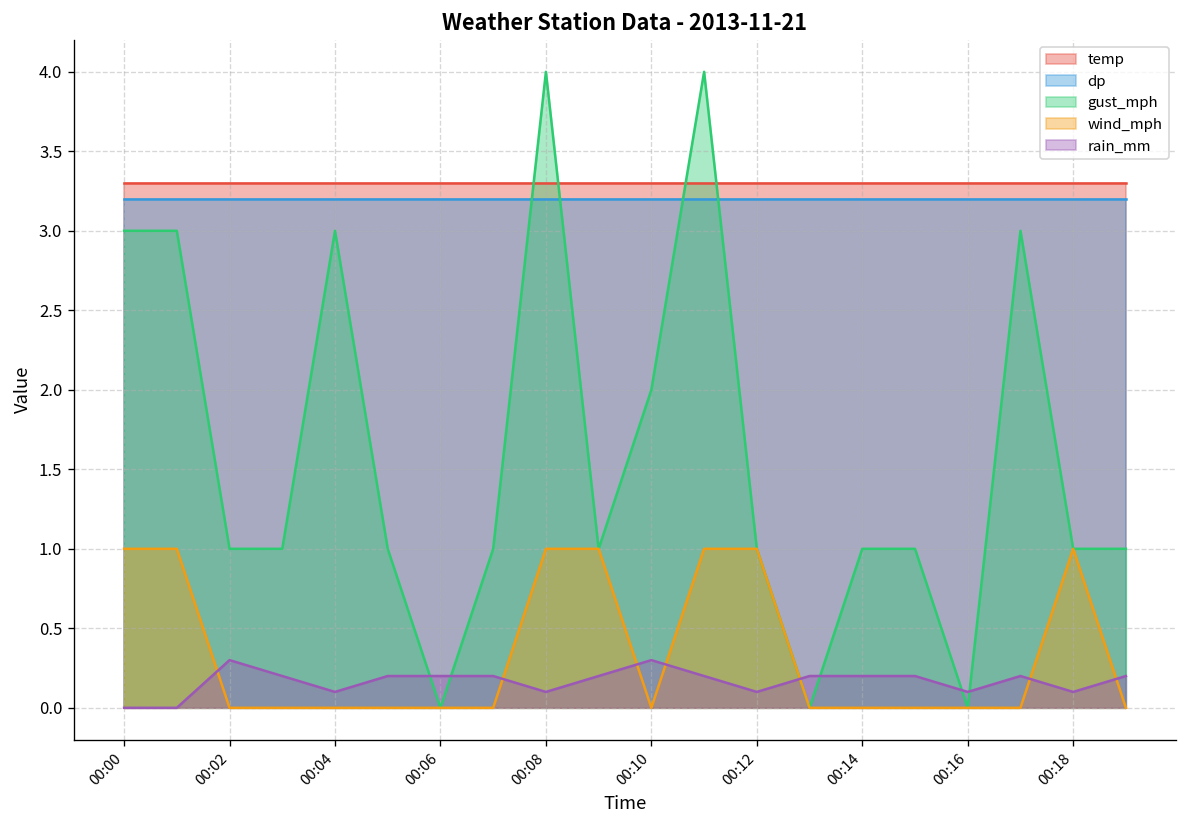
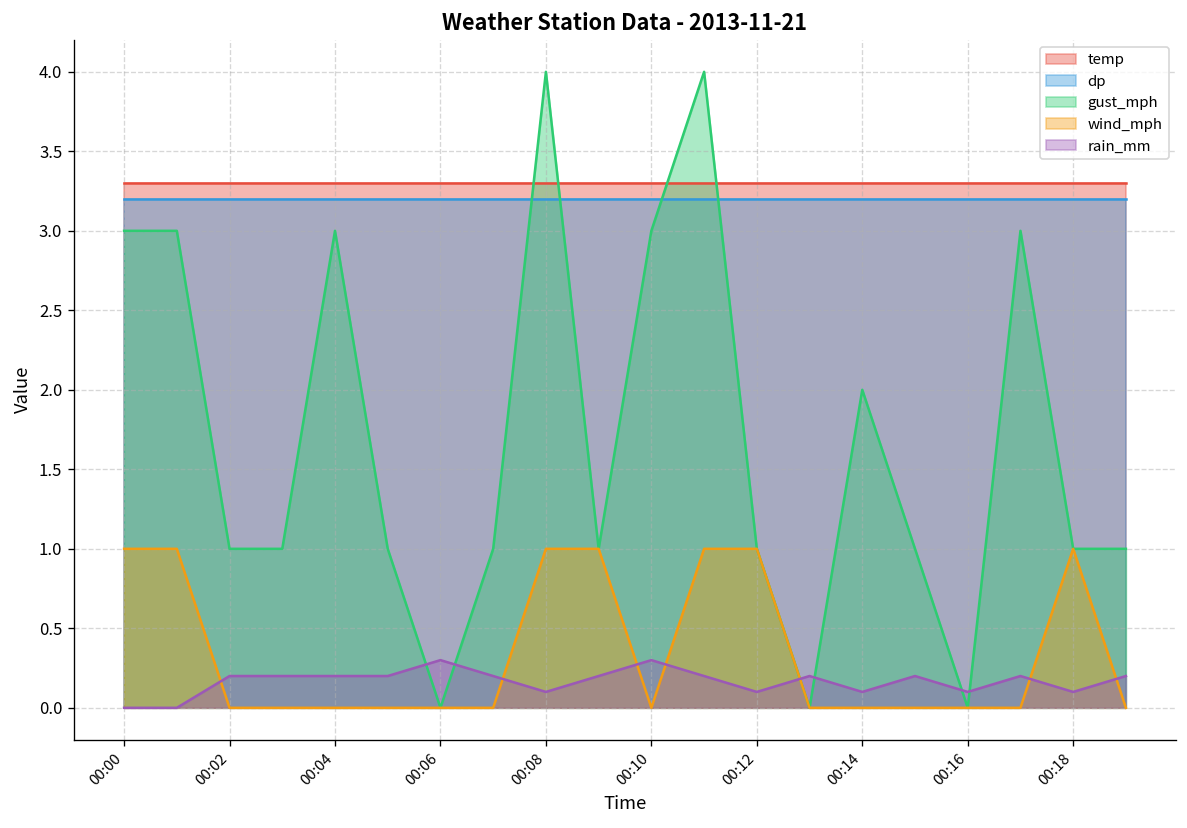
  {
    "dp": {
      "00:00": 3.2,
      "00:02": 3.2,
      "00:04": 3.2,
      "00:06": 3.2,
      "00:08": 3.2,
      "00:10": 3.2,
      "00:12": 3.2,
      "00:14": 3.2,
      "00:16": 3.2,
      "00:18": 3.2
    },
    "gust_mph": {
      "00:00": 3,
      "00:02": 1,
      "00:04": 3,
      "00:08": 4,
-     "00:10": 2,
-     "00:14": 1
+     "00:10": 3,
+     "00:14": 2
    },
    "rain_mm": {
      "00:00": 0.0,
-     "00:02": 0.3,
-     "00:04": 0.1,
-     "00:06": 0.2,
+     "00:02": 0.2,
+     "00:04": 0.2,
+     "00:06": 0.3,
      "00:08": 0.1,
      "00:10": 0.3,
      "00:12": 0.1,
-     "00:14": 0.2,
+     "00:14": 0.1,
      "00:16": 0.1,
      "00:18": 0.1
    }
  }
